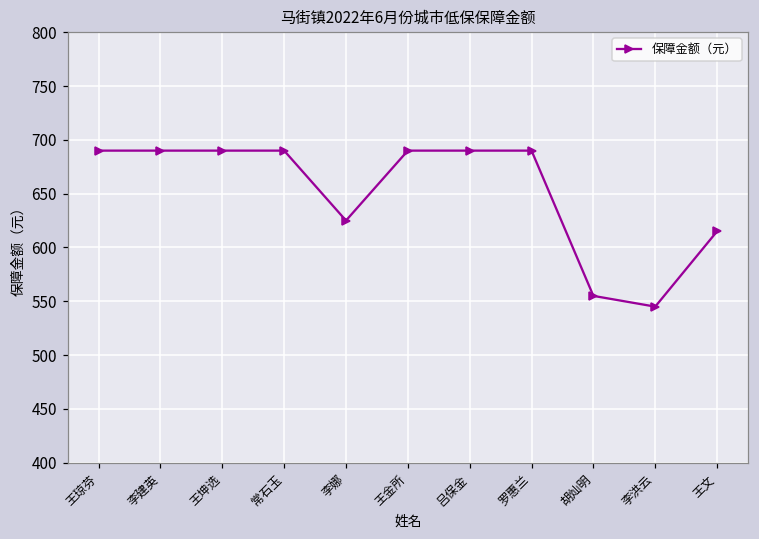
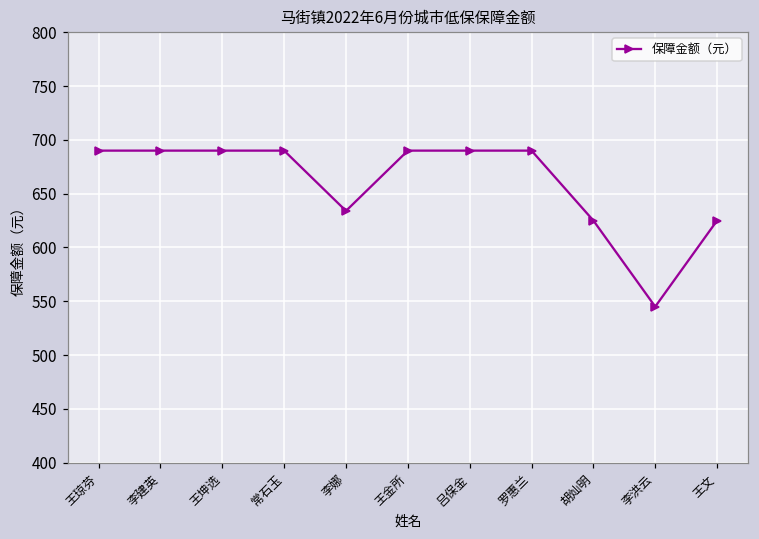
  {
    "王琼芬": 690,
    "李建英": 690,
    "王坤选": 690,
    "常石玉": 690,
-   "李娜": 625,
+   "李娜": 634,
    "王金所": 690,
    "吕保金": 690,
    "罗惠兰": 690,
-   "胡灿明": 560,
+   "胡灿明": 630,
    "李洪云": 550,
-   "王文": 620
+   "王文": 630
  }
